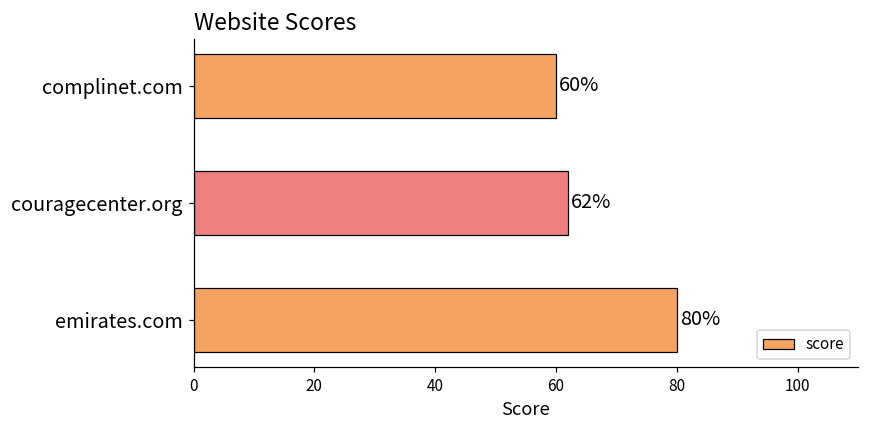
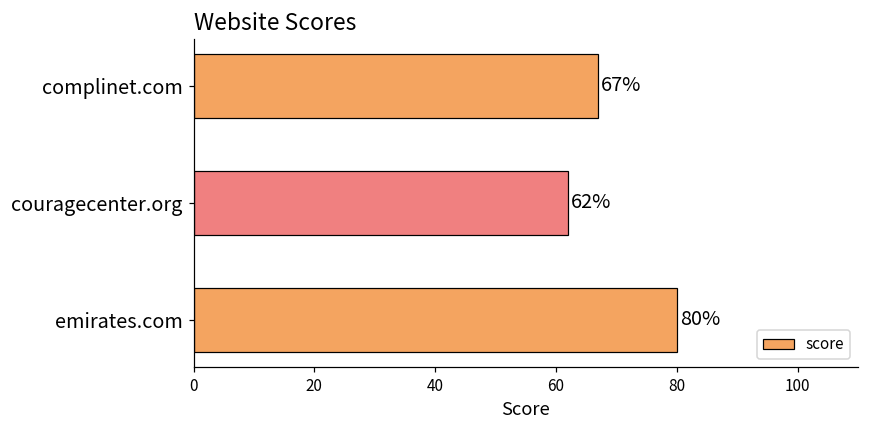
  {
-   "complinet.com": "60%",
+   "complinet.com": "67%",
    "couragecenter.org": "62%",
    "emirates.com": "80%"
  }
